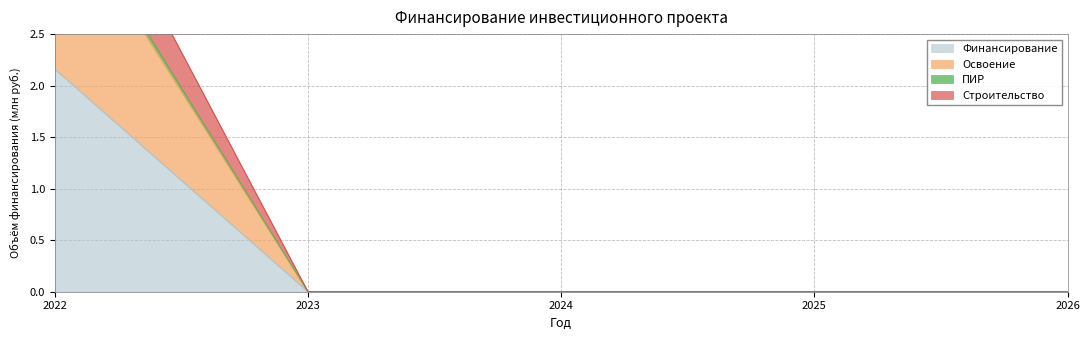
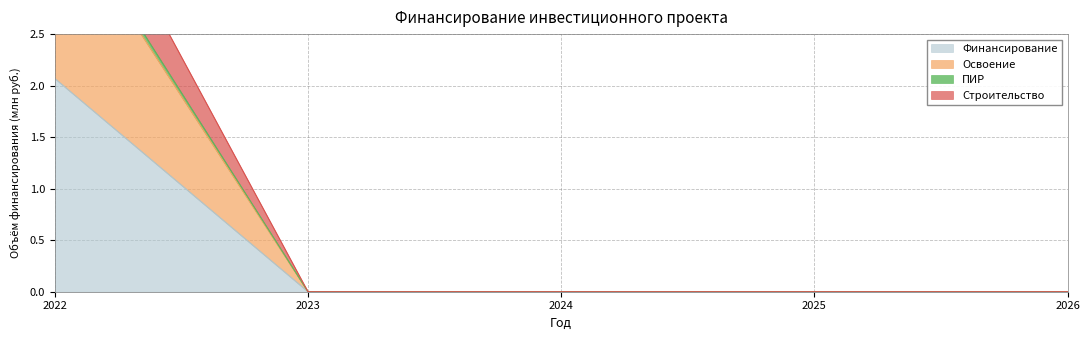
  {
    "Финансирование": {
-     "2022": 2.16
+     "2022": 2.07
    }
  }
